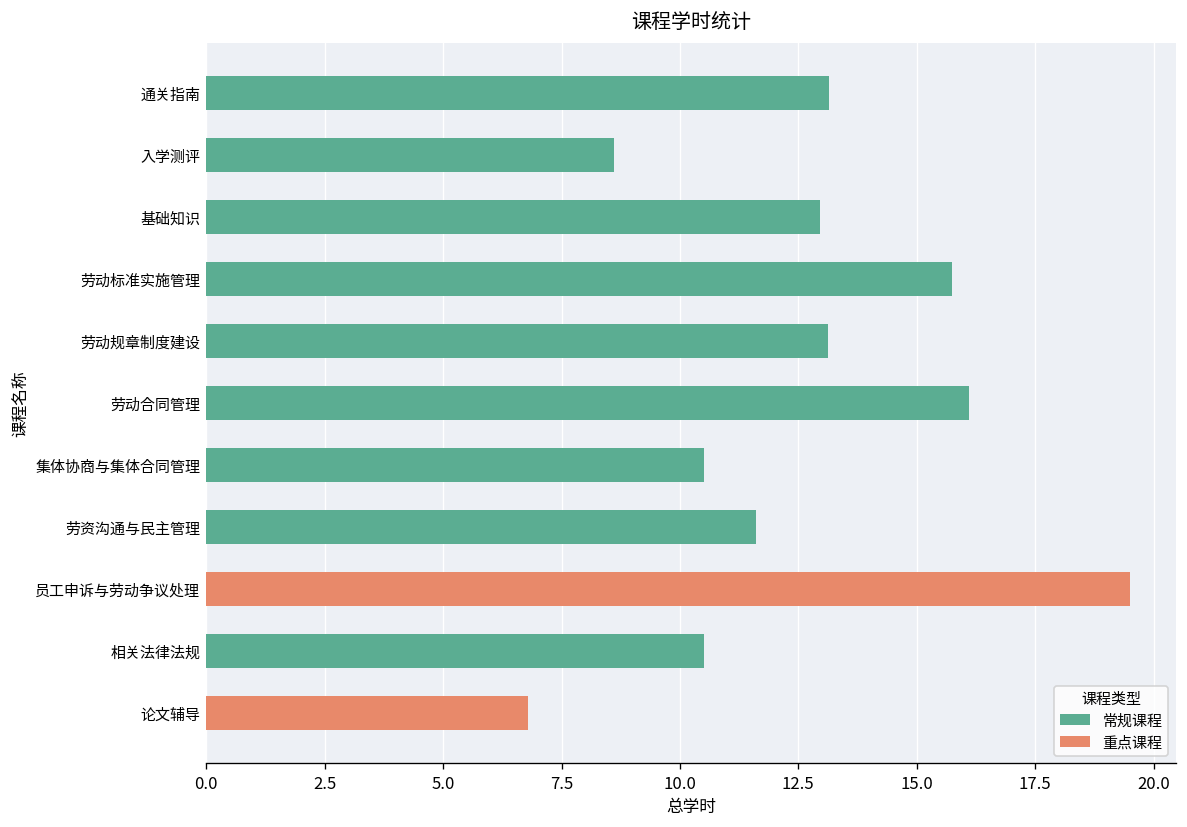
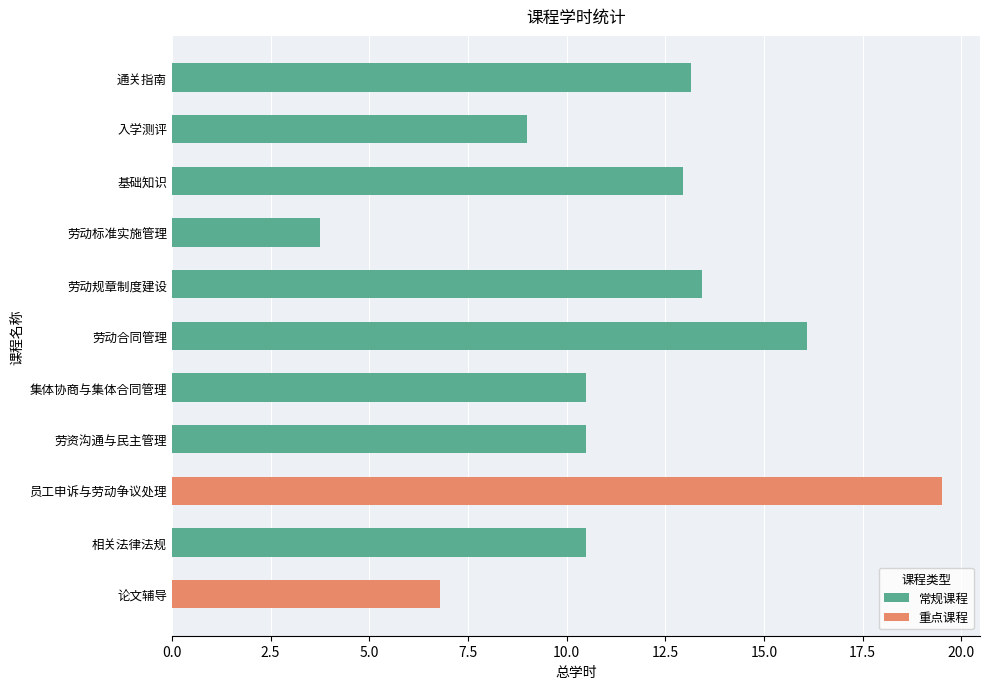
  {
    "常规课程": {
      "通关指南": 13.1,
-     "入学测评": 8.6,
+     "入学测评": 9.0,
      "基础知识": 13.0,
-     "劳动标准实施管理": 15.8,
-     "劳动规章制度建设": 13.1,
+     "劳动标准实施管理": 3.8,
+     "劳动规章制度建设": 13.4,
      "劳动合同管理": 16.1,
      "集体协商与集体合同管理": 10.5,
-     "劳资沟通与民主管理": 11.6,
+     "劳资沟通与民主管理": 10.5,
      "员工申诉与劳动争议处理": 0.0,
      "相关法律法规": 10.5,
      "论文辅导": 0.0
    },
    "重点课程": {
      "通关指南": 0.0,
      "入学测评": 0.0,
      "基础知识": 0.0,
      "劳动标准实施管理": 0.0,
      "劳动规章制度建设": 0.0,
      "劳动合同管理": 0.0,
      "集体协商与集体合同管理": 0.0,
      "劳资沟通与民主管理": 0.0,
      "员工申诉与劳动争议处理": 19.5,
      "相关法律法规": 0.0,
      "论文辅导": 6.8
    }
  }
